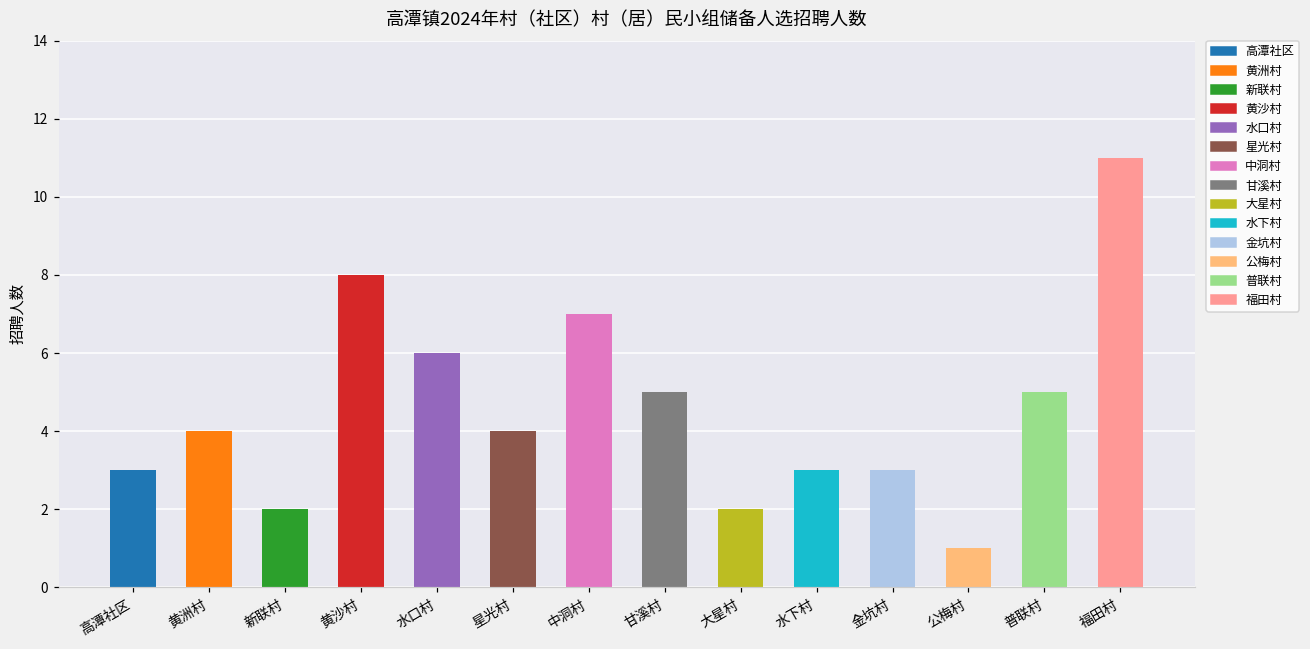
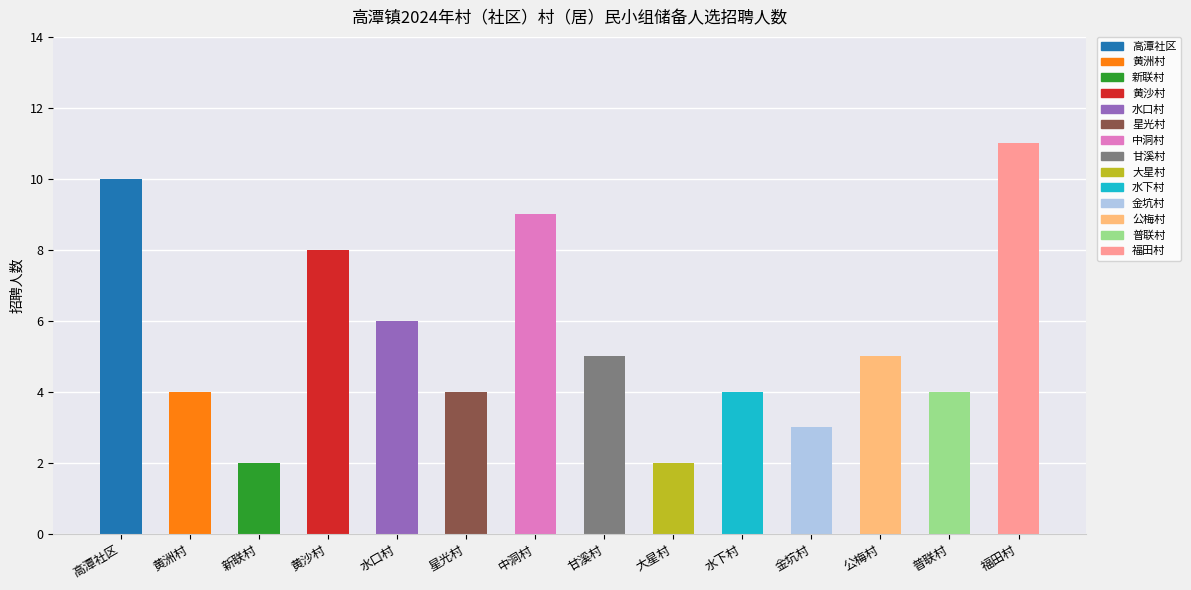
  {
-   "高潭社区": 3,
+   "高潭社区": 10,
    "黄洲村": 4,
    "新联村": 2,
    "黄沙村": 8,
    "水口村": 6,
    "星光村": 4,
-   "中洞村": 7,
+   "中洞村": 9,
    "甘溪村": 5,
    "大星村": 2,
-   "水下村": 3,
+   "水下村": 4,
    "金坑村": 3,
-   "公梅村": 1,
-   "普联村": 5,
+   "公梅村": 5,
+   "普联村": 4,
    "福田村": 11
  }
